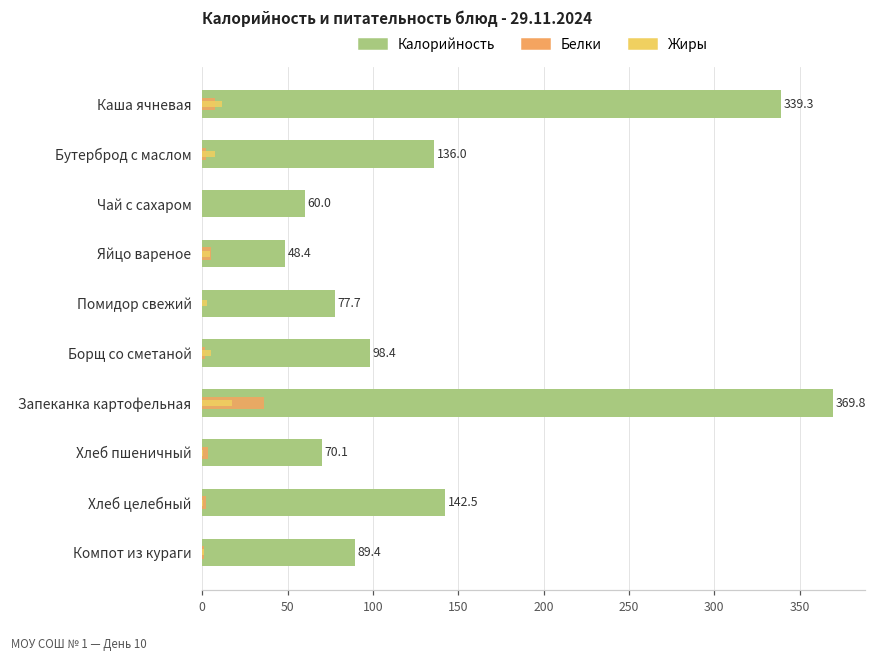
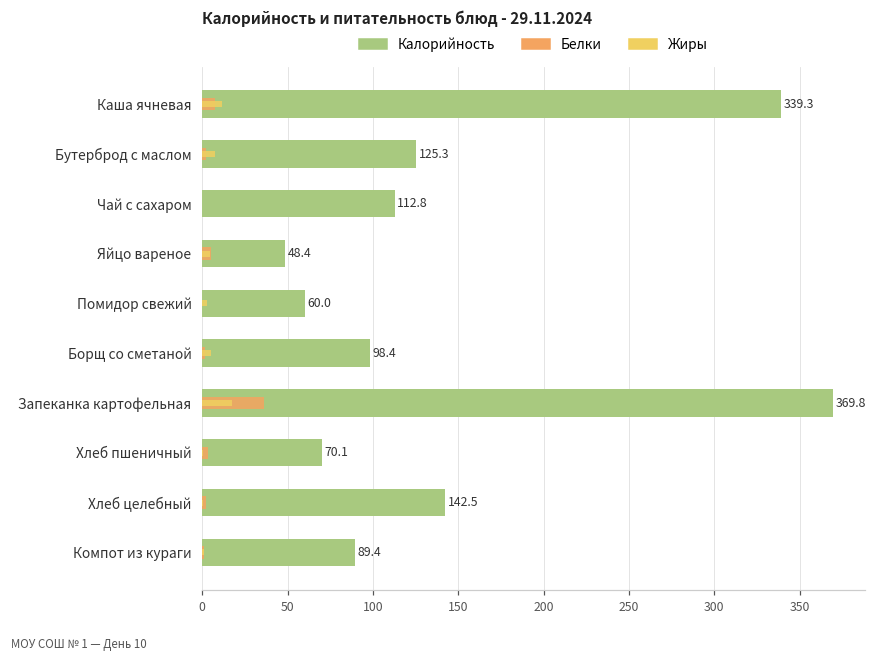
  {
    "Калорийность": {
      "Каша ячневая": 339.3,
-     "Бутерброд с маслом": 136.0,
-     "Чай с сахаром": 60.0,
+     "Бутерброд с маслом": 125.3,
+     "Чай с сахаром": 112.8,
      "Яйцо вареное": 48.4,
-     "Помидор свежий": 77.7,
+     "Помидор свежий": 60.0,
      "Борщ со сметаной": 98.4,
      "Запеканка картофельная": 369.8,
      "Хлеб пшеничный": 70.1,
      "Хлеб целебный": 142.5,
      "Компот из кураги": 89.4
    }
  }
